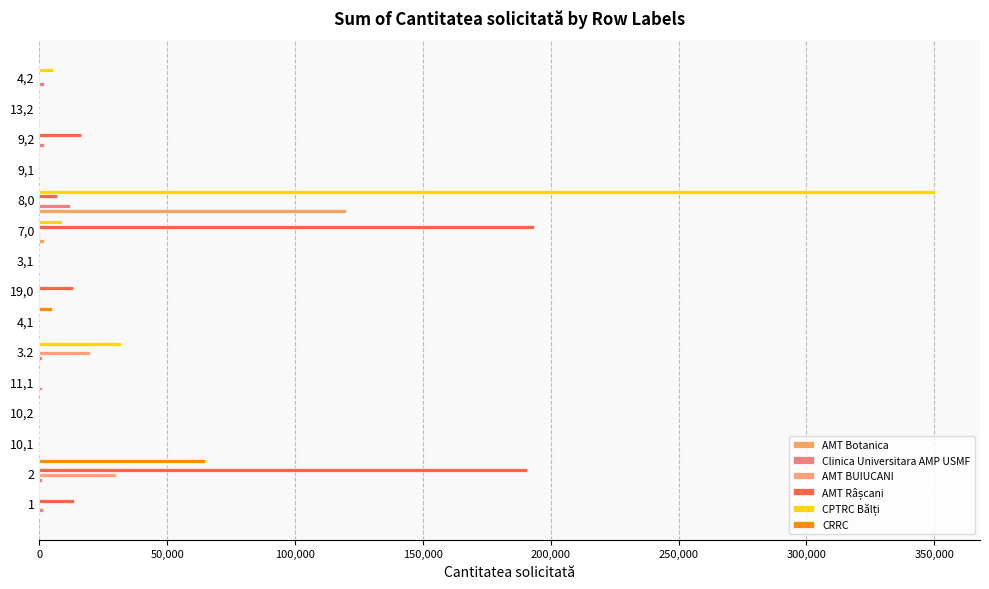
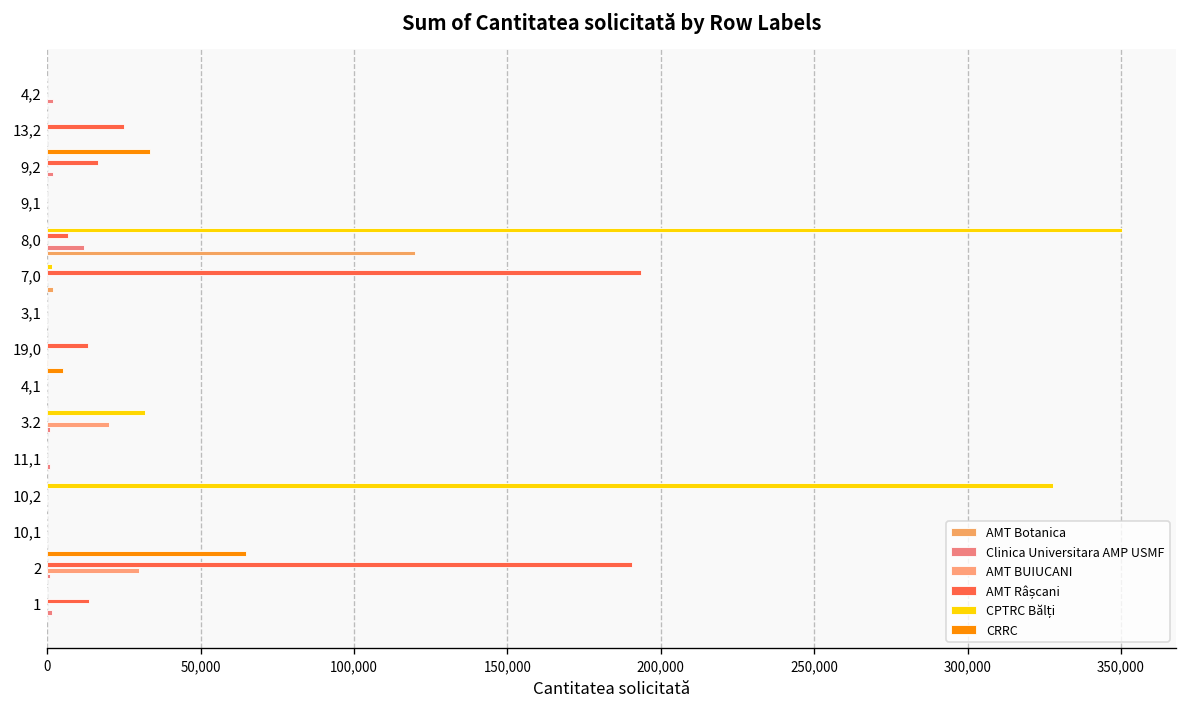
  {
    "AMT Râșcani": {
      "4,2": "0",
-     "13,2": "0",
+     "13,2": "25,000",
      "9,2": "16,000",
      "9,1": "0",
      "8,0": "7,000",
      "7,0": "194,000",
      "3,1": "0",
      "19,0": "13,000",
      "4,1": "0",
      "3.2": "0",
      "11,1": "0",
      "10,2": "0",
      "10,1": "0",
      "2": "191,000",
      "1": "14,000"
    },
    "CPTRC Bălți": {
-     "4,2": "5,000",
+     "4,2": "0",
      "13,2": "0",
      "9,2": "0",
      "9,1": "0",
      "8,0": "350,000",
-     "7,0": "9,000",
+     "7,0": "2,000",
      "3,1": "0",
      "19,0": "0",
      "4,1": "0",
      "3.2": "32,000",
      "11,1": "0",
-     "10,2": "0",
+     "10,2": "328,000",
      "10,1": "0",
      "2": "0",
      "1": "0"
    },
    "CRRC": {
      "4,2": "0",
      "13,2": "0",
-     "9,2": "0",
+     "9,2": "34,000",
      "9,1": "0",
      "8,0": "0",
      "3,1": "0",
      "19,0": "0",
      "4,1": "5,000",
      "3.2": "0",
      "11,1": "0",
      "10,2": "0",
      "10,1": "0",
      "2": "65,000",
      "1": "0"
    }
  }
